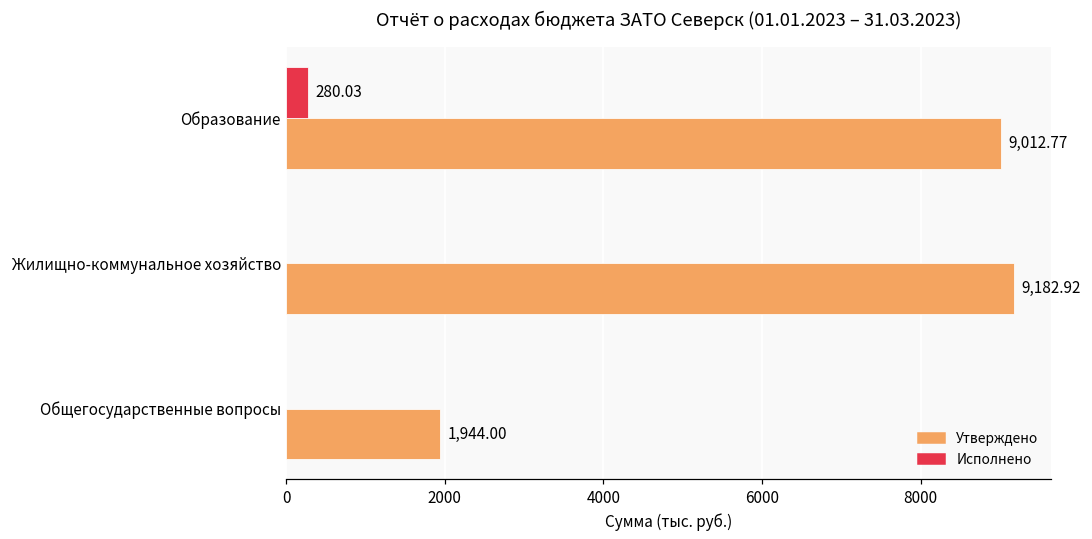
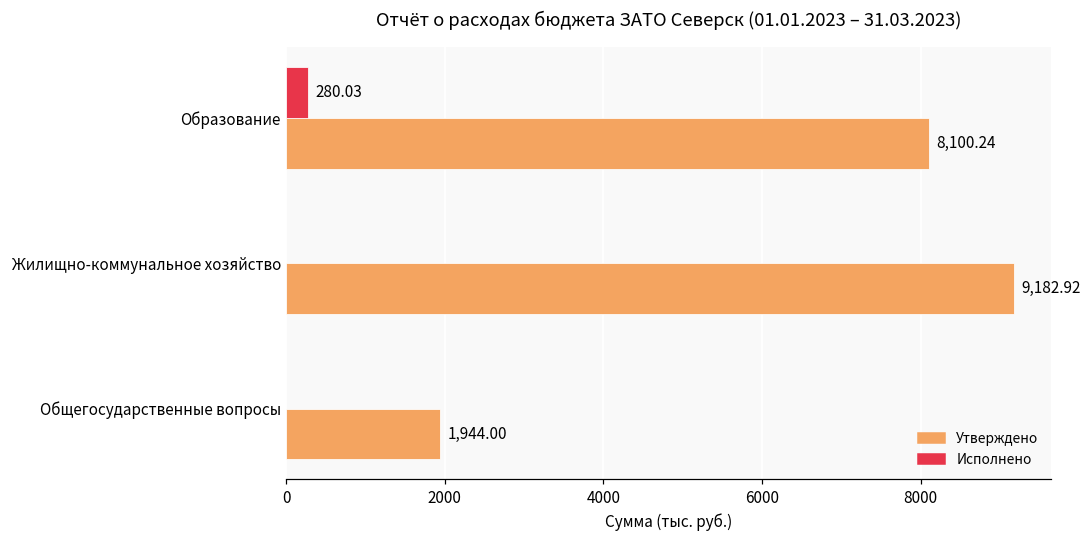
  {
    "Утверждено": {
-     "Образование": "9,012.77",
+     "Образование": "8,100.24",
      "Жилищно-коммунальное хозяйство": "9,182.92",
      "Общегосударственные вопросы": "1,944.00"
    },
    "Исполнено": {
      "Образование": "280.03"
    }
  }
